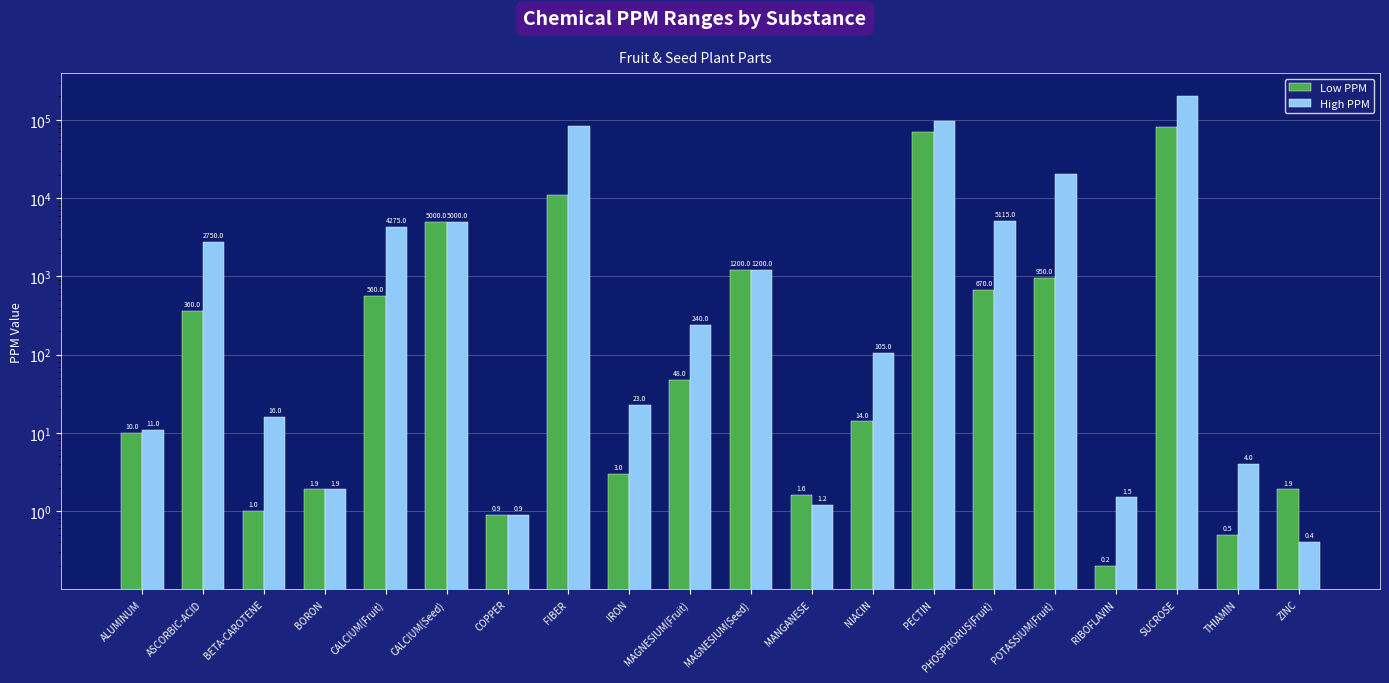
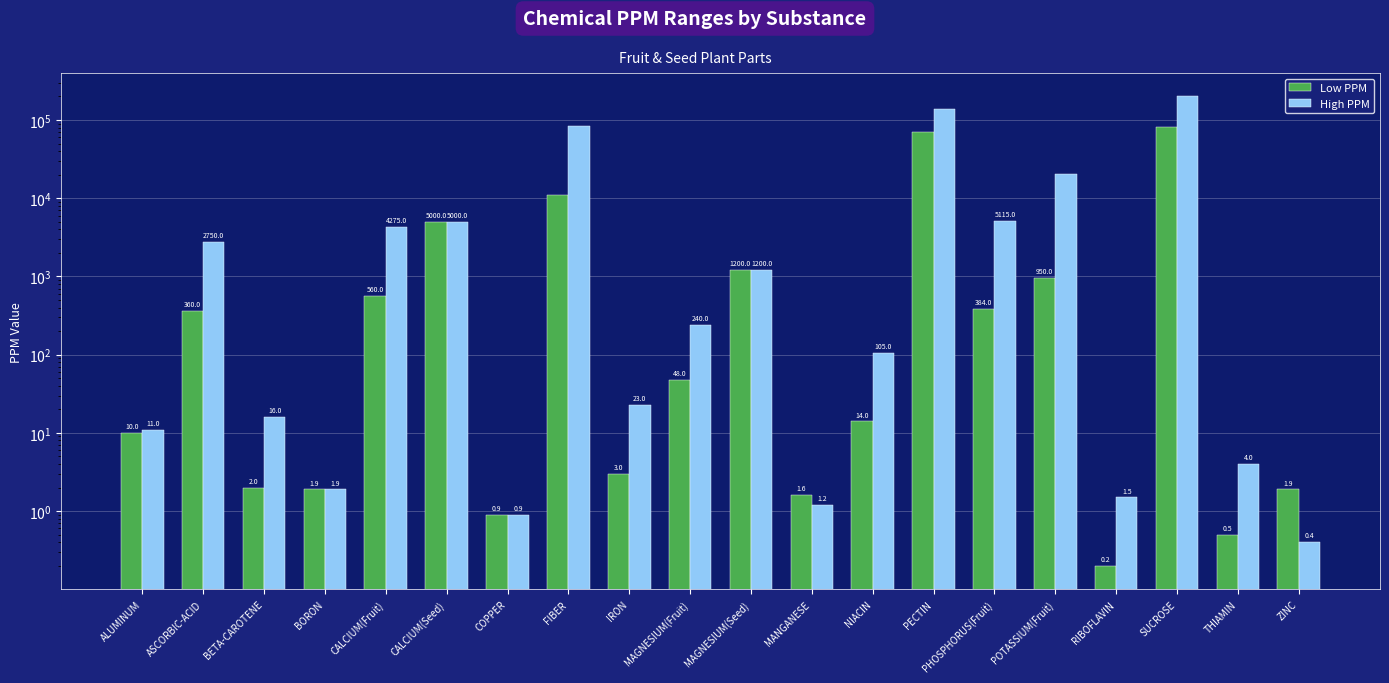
  {
    "Low PPM": {
      "ALUMINUM": 10.0,
      "ASCORBIC-ACID": 360.0,
-     "BETA-CAROTENE": 1.0,
+     "BETA-CAROTENE": 2.0,
      "BORON": 1.9,
      "CALCIUM(Fruit)": 560.0,
      "CALCIUM(Seed)": 5000.0,
      "COPPER": 0.9,
      "IRON": 3.0,
      "MAGNESIUM(Fruit)": 48.0,
      "MAGNESIUM(Seed)": 1200.0,
      "MANGANESE": 1.6,
      "NIACIN": 14.0,
-     "PHOSPHORUS(Fruit)": 670.0,
+     "PHOSPHORUS(Fruit)": 384.0,
      "POTASSIUM(Fruit)": 950.0,
      "RIBOFLAVIN": 0.2,
      "THIAMIN": 0.5,
      "ZINC": 1.9
    },
    "High PPM": {
      "FIBER": 80000,
-     "PECTIN": 100000,
+     "PECTIN": 140000,
      "POTASSIUM(Fruit)": 21000,
      "SUCROSE": 200000
    }
  }
